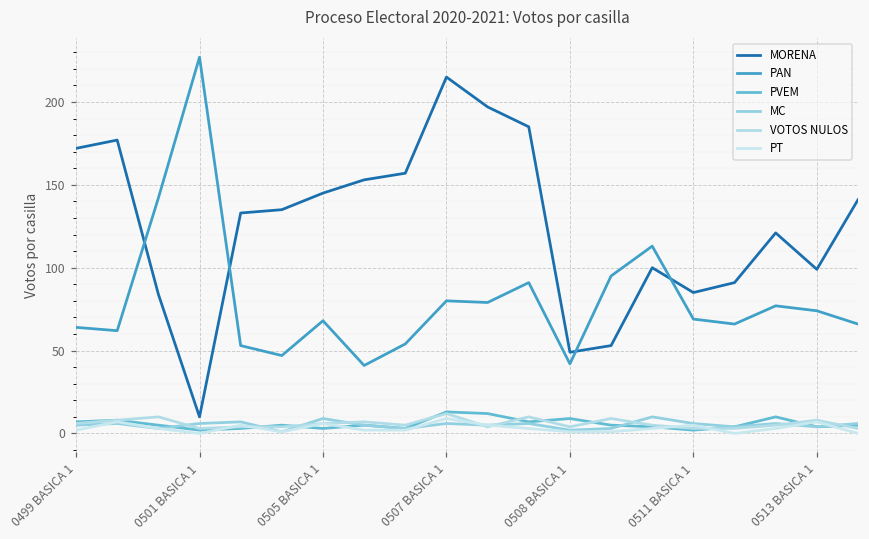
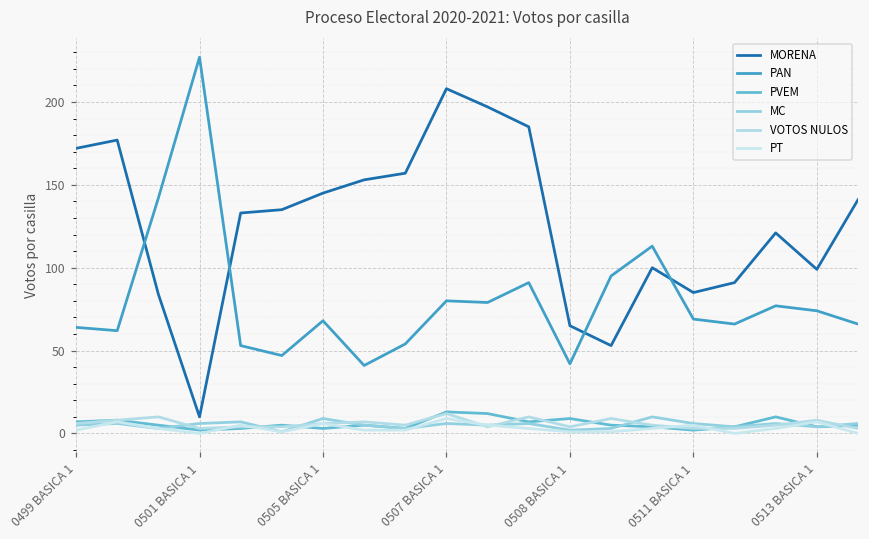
  {
    "MORENA": {
      "0499 BASICA 1": 172,
      "0501 BASICA 1": 10,
      "0505 BASICA 1": 145,
-     "0507 BASICA 1": 215,
-     "0508 BASICA 1": 49,
+     "0507 BASICA 1": 208,
+     "0508 BASICA 1": 65,
      "0511 BASICA 1": 85,
      "0513 BASICA 1": 99
    }
  }
